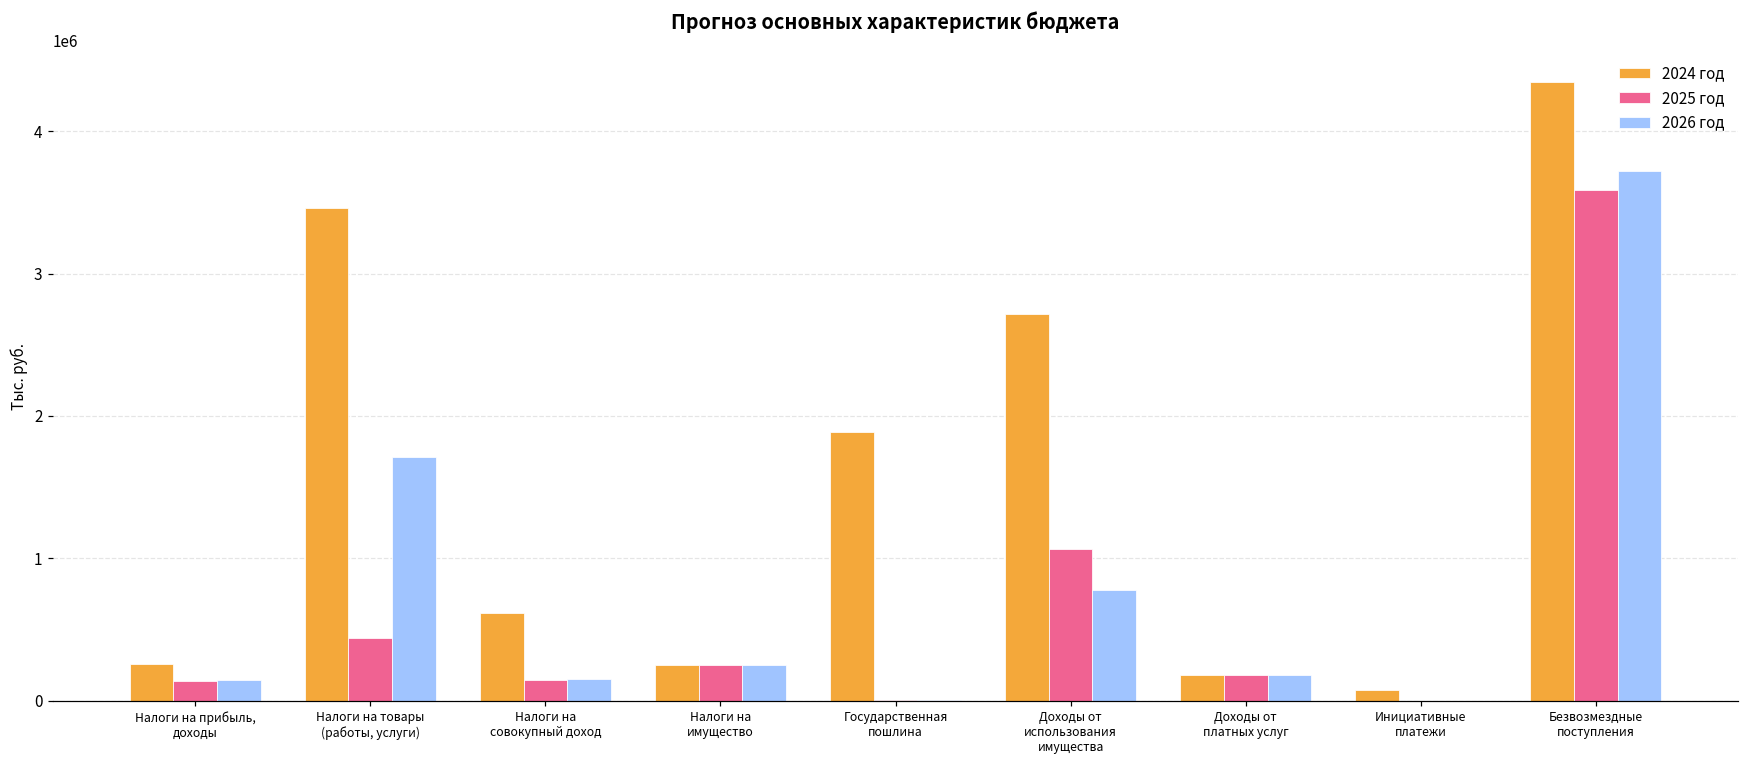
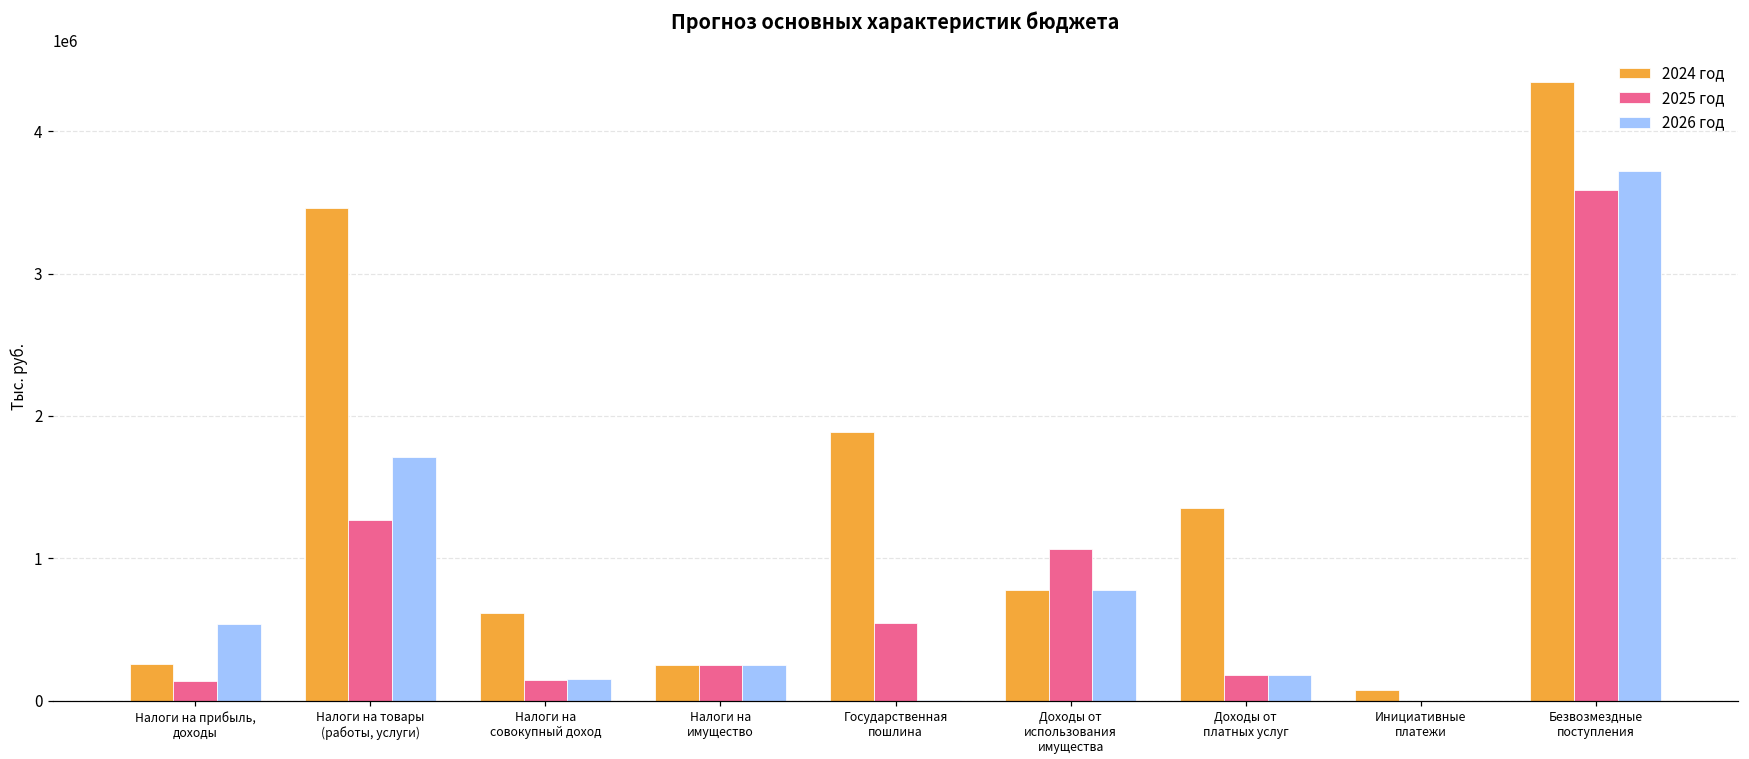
  {
    "2024 год": {
      "Налоги на прибыль, доходы": 260000,
      "Налоги на товары (работы, услуги)": 3460000,
      "Налоги на совокупный доход": 620000,
      "Налоги на имущество": 250000,
      "Государственная пошлина": 1890000,
-     "Доходы от использования имущества": 2710000,
-     "Доходы от платных услуг": 180000,
+     "Доходы от использования имущества": 780000,
+     "Доходы от платных услуг": 1360000,
      "Инициативные платежи": 80000,
      "Безвозмездные поступления": 4340000
    },
    "2025 год": {
      "Налоги на прибыль, доходы": 140000,
-     "Налоги на товары (работы, услуги)": 440000,
+     "Налоги на товары (работы, услуги)": 1270000,
      "Налоги на совокупный доход": 150000,
      "Налоги на имущество": 250000,
-     "Государственная пошлина": 10000,
+     "Государственная пошлина": 550000,
      "Доходы от использования имущества": 1060000,
      "Доходы от платных услуг": 180000,
      "Инициативные платежи": 0,
      "Безвозмездные поступления": 3590000
    },
    "2026 год": {
-     "Налоги на прибыль, доходы": 150000,
+     "Налоги на прибыль, доходы": 540000,
      "Налоги на товары (работы, услуги)": 1710000,
      "Налоги на совокупный доход": 150000,
      "Налоги на имущество": 250000,
      "Доходы от использования имущества": 780000,
      "Доходы от платных услуг": 180000,
      "Инициативные платежи": 0,
      "Безвозмездные поступления": 3720000
    }
  }
